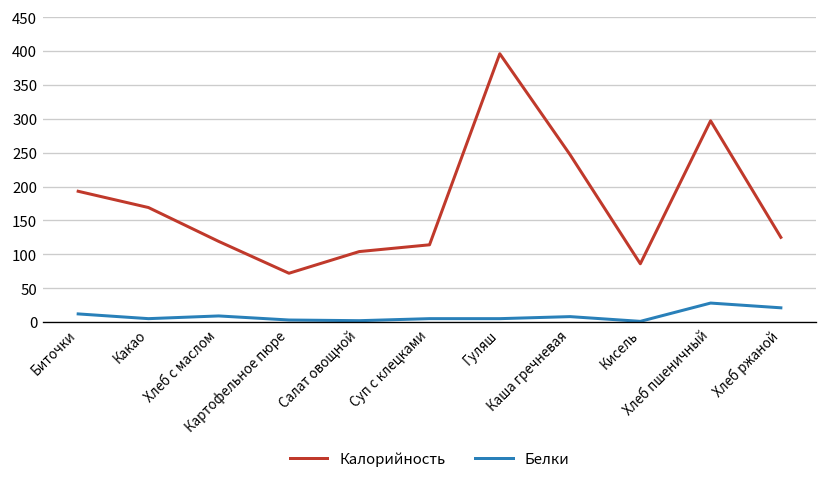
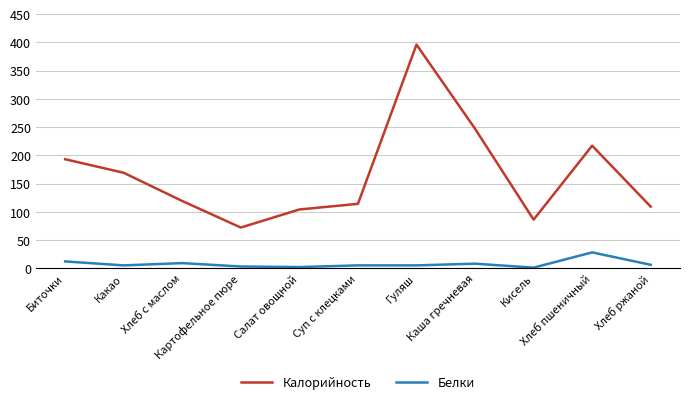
  {
    "Калорийность": {
      "Биточки": 190,
      "Какао": 170,
      "Хлеб с маслом": 120,
      "Картофельное пюре": 70,
      "Салат овощной": 100,
      "Суп с клецками": 110,
      "Гуляш": 400,
      "Каша гречневая": 250,
      "Кисель": 90,
-     "Хлеб пшеничный": 300,
-     "Хлеб ржаной": 130
+     "Хлеб пшеничный": 220,
+     "Хлеб ржаной": 110
    },
    "Белки": {
      "Биточки": 10,
      "Какао": 10,
      "Хлеб с маслом": 10,
      "Картофельное пюре": 0,
      "Салат овощной": 0,
      "Суп с клецками": 10,
      "Гуляш": 10,
      "Каша гречневая": 10,
      "Кисель": 0,
      "Хлеб пшеничный": 30,
-     "Хлеб ржаной": 20
+     "Хлеб ржаной": 10
    }
  }
